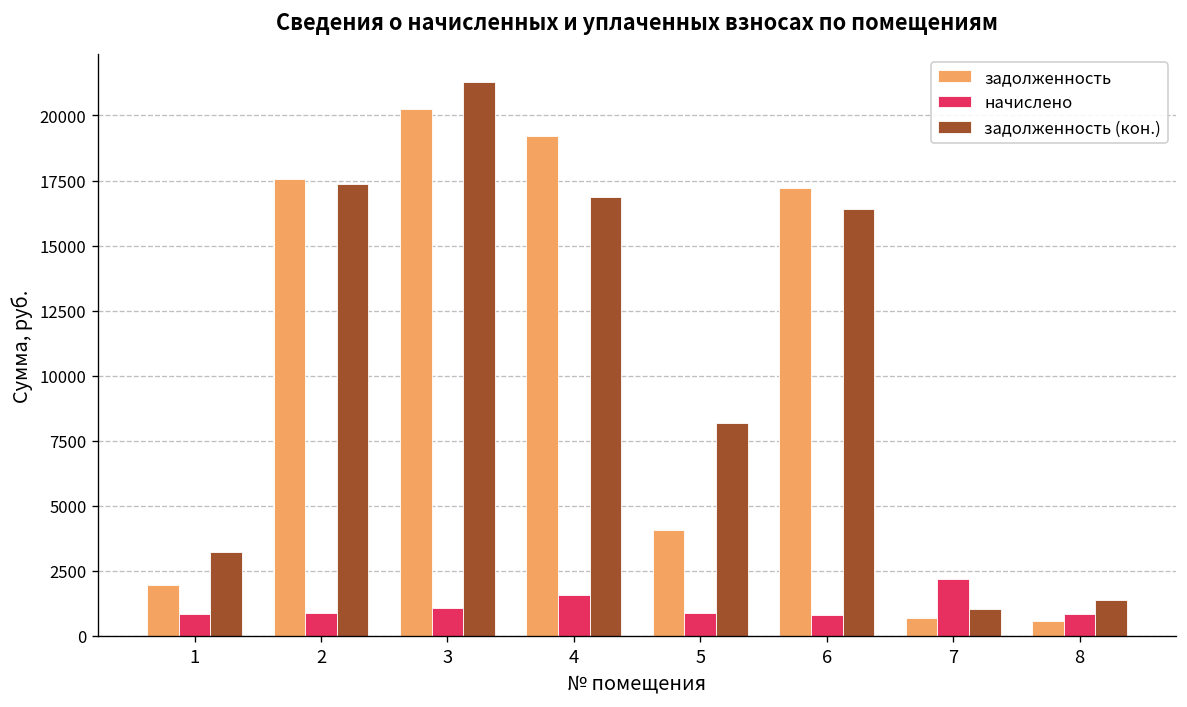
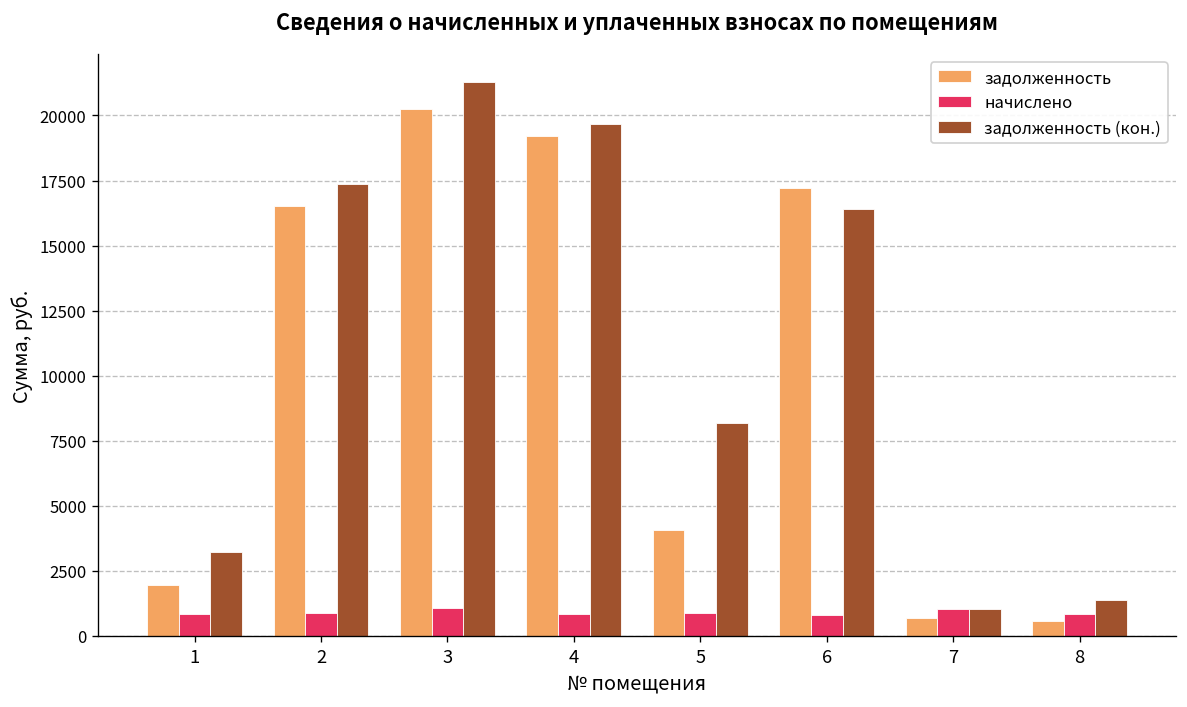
  {
    "задолженность": {
      "1": 2000,
-     "2": 17500,
+     "2": 16500,
      "3": 20200,
      "4": 19200,
      "5": 4100,
      "6": 17200,
      "7": 700,
      "8": 600
    },
    "начислено": {
      "1": 800,
      "2": 900,
      "3": 1100,
-     "4": 1600,
+     "4": 800,
      "5": 900,
      "6": 800,
-     "7": 2200,
+     "7": 1000,
      "8": 800
    },
    "задолженность (кон.)": {
      "1": 3200,
      "2": 17400,
      "3": 21300,
-     "4": 16900,
+     "4": 19700,
      "5": 8200,
      "6": 16400,
      "7": 1000,
      "8": 1400
    }
  }
